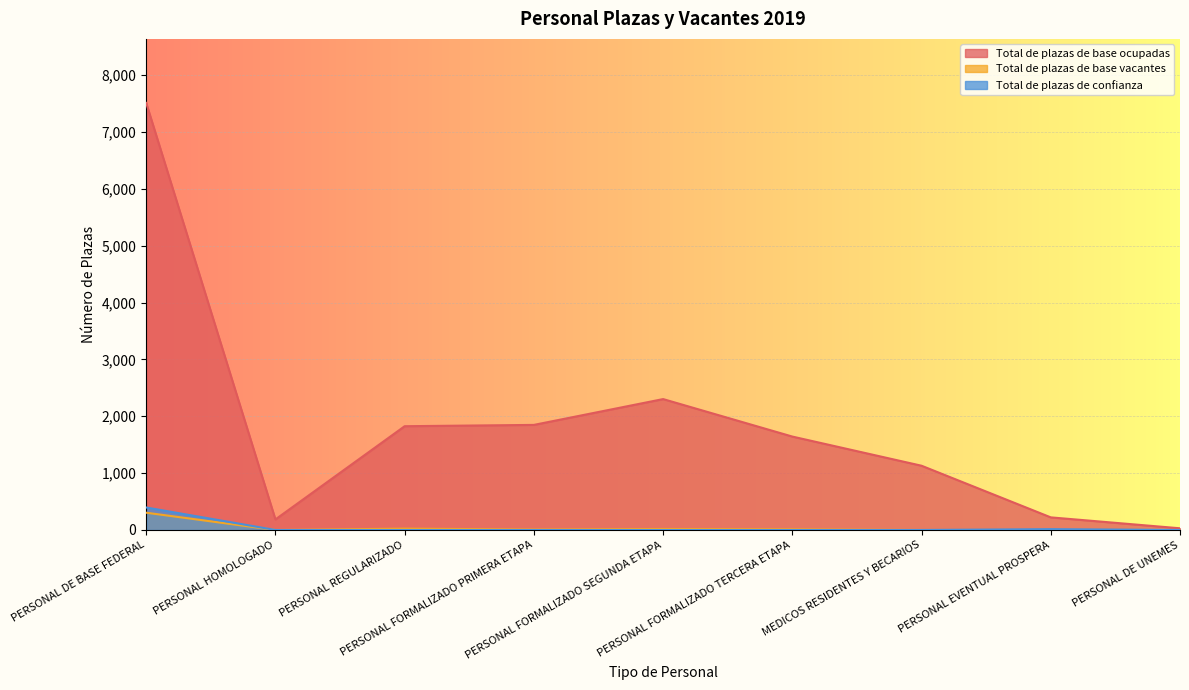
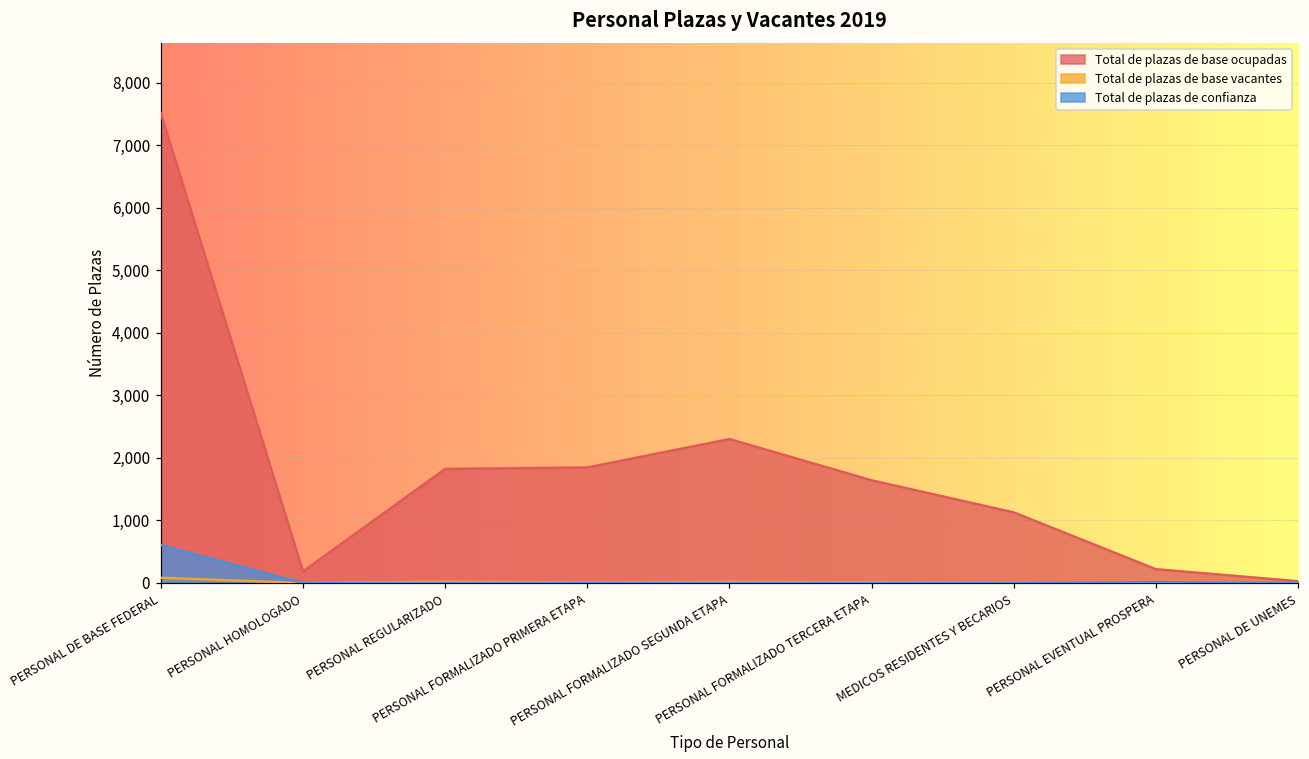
  {
    "Total de plazas de base ocupadas": {
      "PERSONAL DE BASE FEDERAL": "7,500",
      "PERSONAL HOMOLOGADO": "200",
      "PERSONAL REGULARIZADO": "1,800",
      "PERSONAL FORMALIZADO PRIMERA ETAPA": "1,800",
      "PERSONAL FORMALIZADO SEGUNDA ETAPA": "2,300",
      "PERSONAL FORMALIZADO TERCERA ETAPA": "1,600",
      "MEDICOS RESIDENTES Y BECARIOS": "1,100",
      "PERSONAL EVENTUAL PROSPERA": "200"
    },
    "Total de plazas de base vacantes": {
-     "PERSONAL DE BASE FEDERAL": "300"
+     "PERSONAL DE BASE FEDERAL": "100"
    },
    "Total de plazas de confianza": {
-     "PERSONAL DE BASE FEDERAL": "400"
+     "PERSONAL DE BASE FEDERAL": "600"
    }
  }
